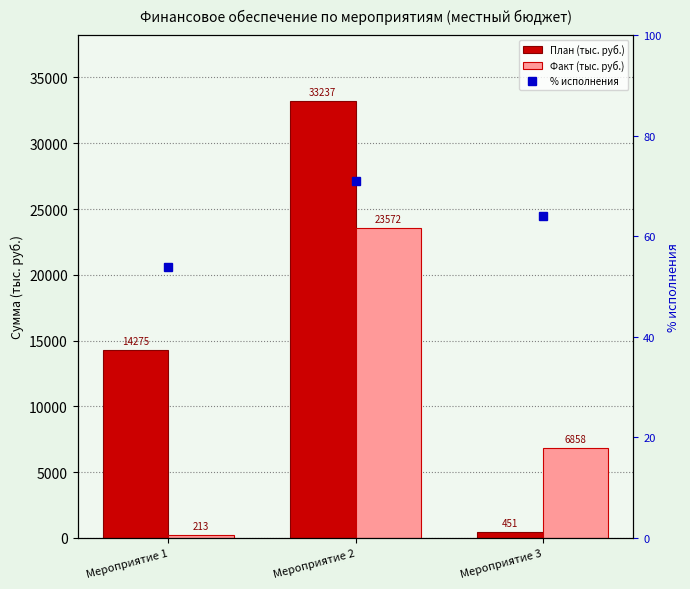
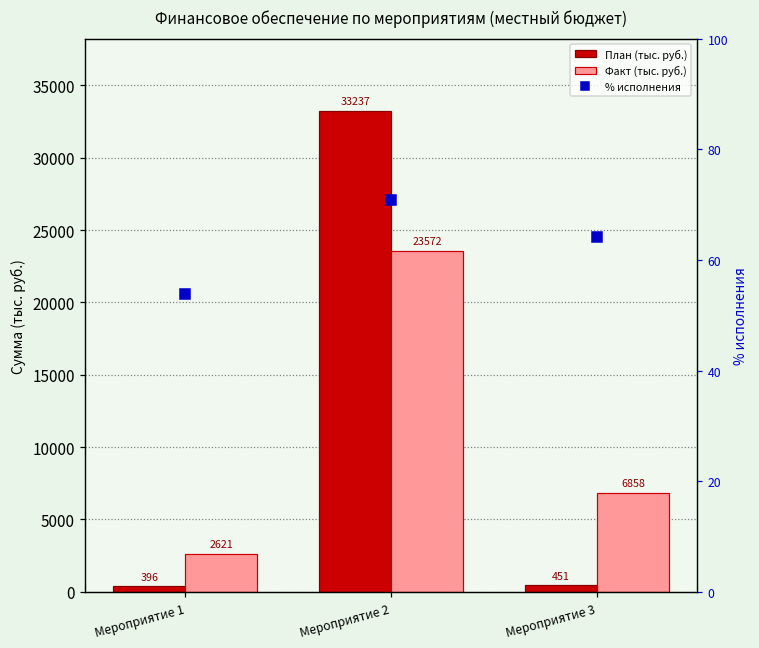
  {
    "План (тыс. руб.)": {
-     "Мероприятие 1": 14275,
+     "Мероприятие 1": 396,
      "Мероприятие 2": 33237,
      "Мероприятие 3": 451
    },
    "Факт (тыс. руб.)": {
-     "Мероприятие 1": 213,
+     "Мероприятие 1": 2621,
      "Мероприятие 2": 23572,
      "Мероприятие 3": 6858
    }
  }
